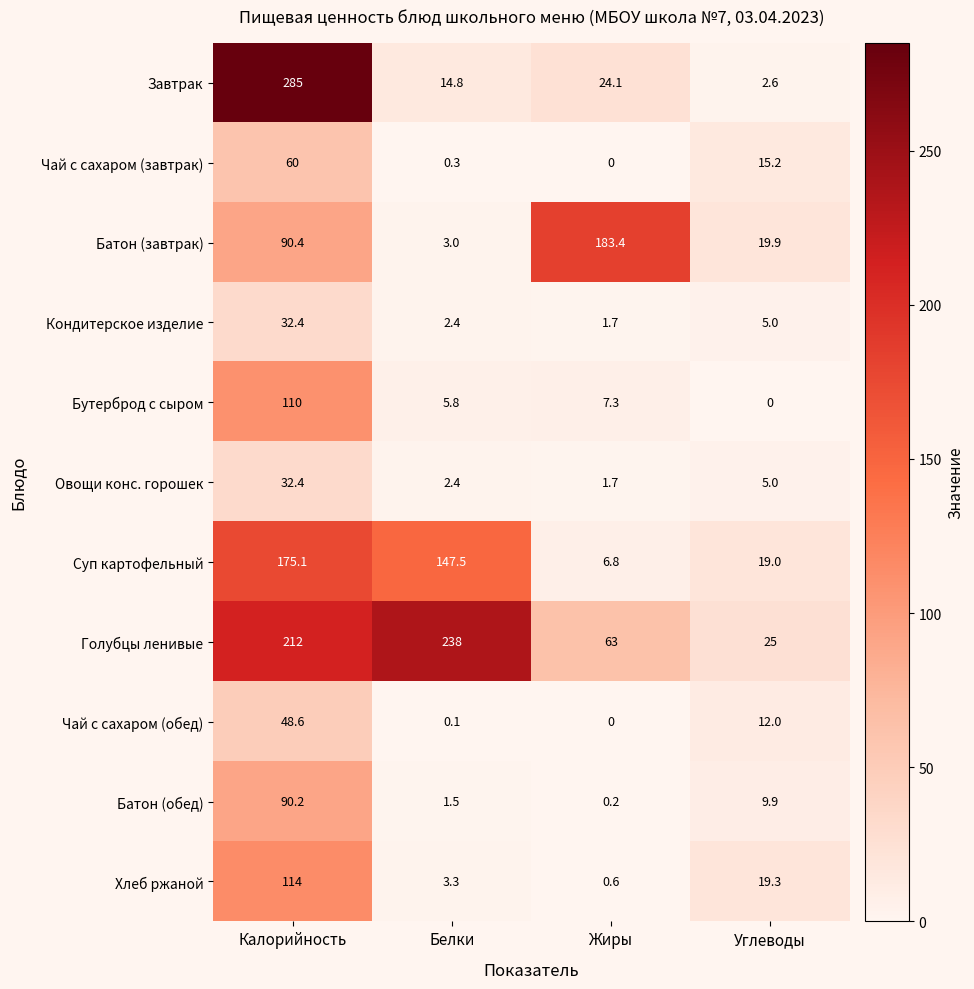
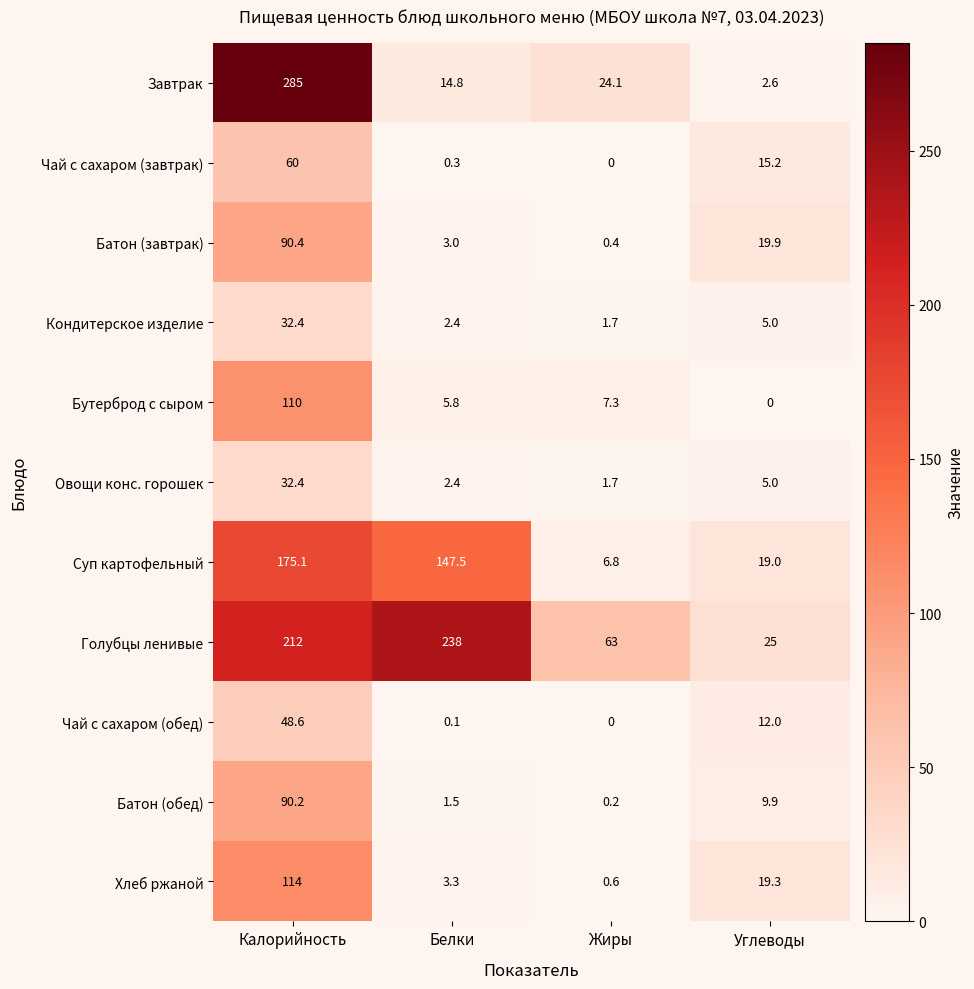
  {
    "Завтрак": {
      "Калорийность": 285,
      "Белки": 14.8,
      "Жиры": 24.1,
      "Углеводы": 2.6
    },
    "Чай с сахаром (завтрак)": {
      "Калорийность": 60,
      "Белки": 0.3,
      "Жиры": 0,
      "Углеводы": 15.2
    },
    "Батон (завтрак)": {
      "Калорийность": 90.4,
      "Белки": 3.0,
-     "Жиры": 183.4,
+     "Жиры": 0.4,
      "Углеводы": 19.9
    },
    "Кондитерское изделие": {
      "Калорийность": 32.4,
      "Белки": 2.4,
      "Жиры": 1.7,
      "Углеводы": 5.0
    },
    "Бутерброд с сыром": {
      "Калорийность": 110,
      "Белки": 5.8,
      "Жиры": 7.3,
      "Углеводы": 0
    },
    "Овощи конс. горошек": {
      "Калорийность": 32.4,
      "Белки": 2.4,
      "Жиры": 1.7,
      "Углеводы": 5.0
    },
    "Суп картофельный": {
      "Калорийность": 175.1,
      "Белки": 147.5,
      "Жиры": 6.8,
      "Углеводы": 19.0
    },
    "Голубцы ленивые": {
      "Калорийность": 212,
      "Белки": 238,
      "Жиры": 63,
      "Углеводы": 25
    },
    "Чай с сахаром (обед)": {
      "Калорийность": 48.6,
      "Белки": 0.1,
      "Жиры": 0,
      "Углеводы": 12.0
    },
    "Батон (обед)": {
      "Калорийность": 90.2,
      "Белки": 1.5,
      "Жиры": 0.2,
      "Углеводы": 9.9
    },
    "Хлеб ржаной": {
      "Калорийность": 114,
      "Белки": 3.3,
      "Жиры": 0.6,
      "Углеводы": 19.3
    }
  }
